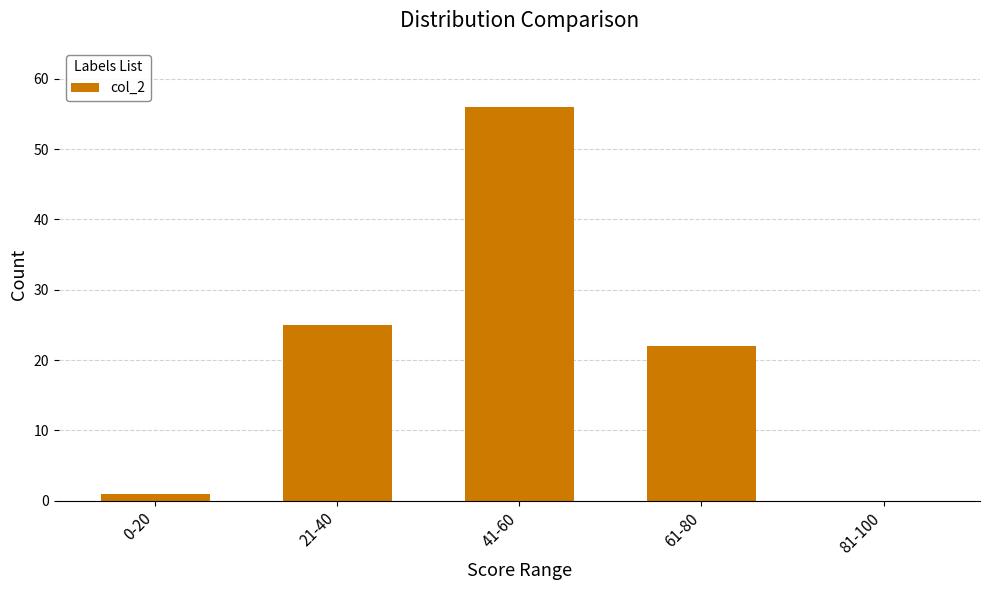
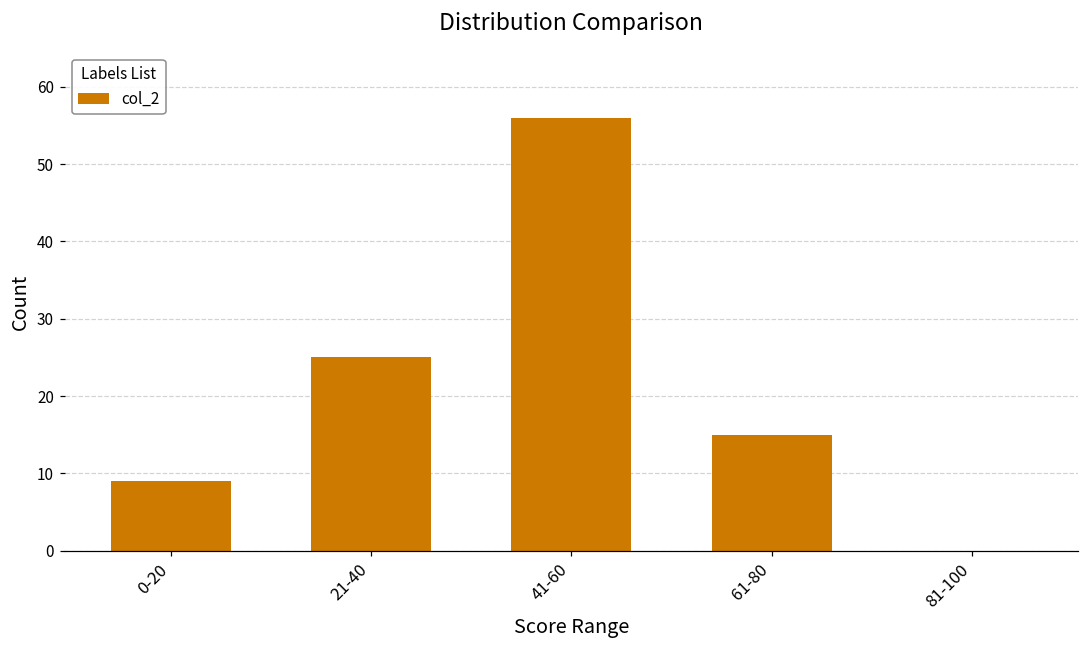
  {
-   "0-20": 1,
+   "0-20": 9,
    "21-40": 25,
    "41-60": 56,
-   "61-80": 22,
+   "61-80": 15,
    "81-100": 0
  }
